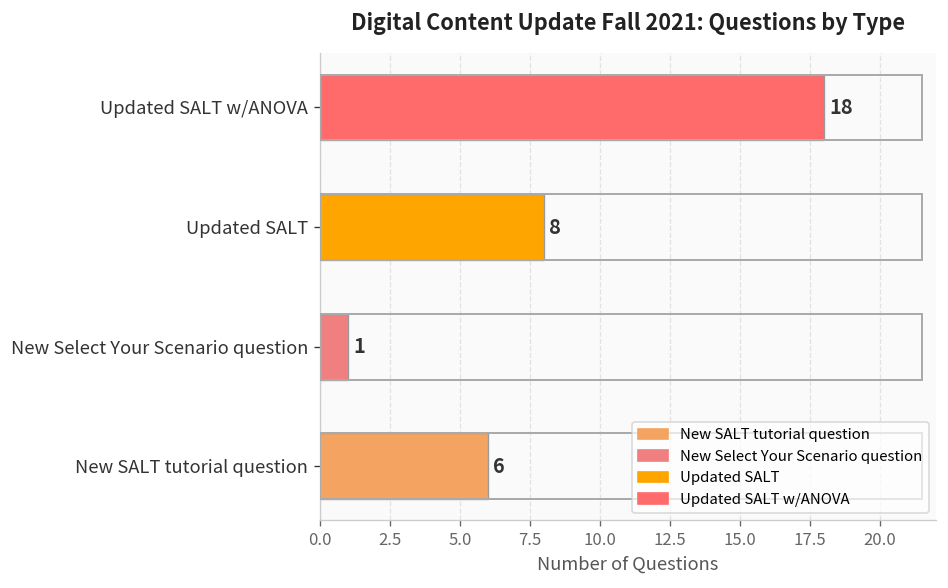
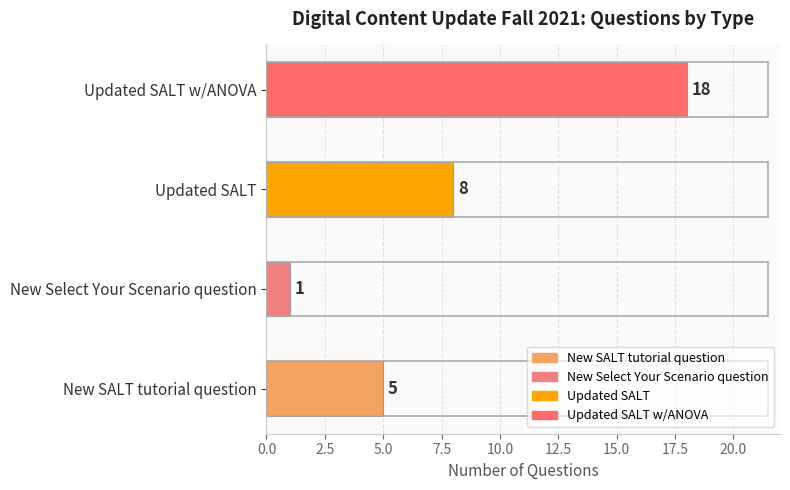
  {
    "Updated SALT w/ANOVA": 18,
    "Updated SALT": 8,
    "New Select Your Scenario question": 1,
-   "New SALT tutorial question": 6
+   "New SALT tutorial question": 5
  }
